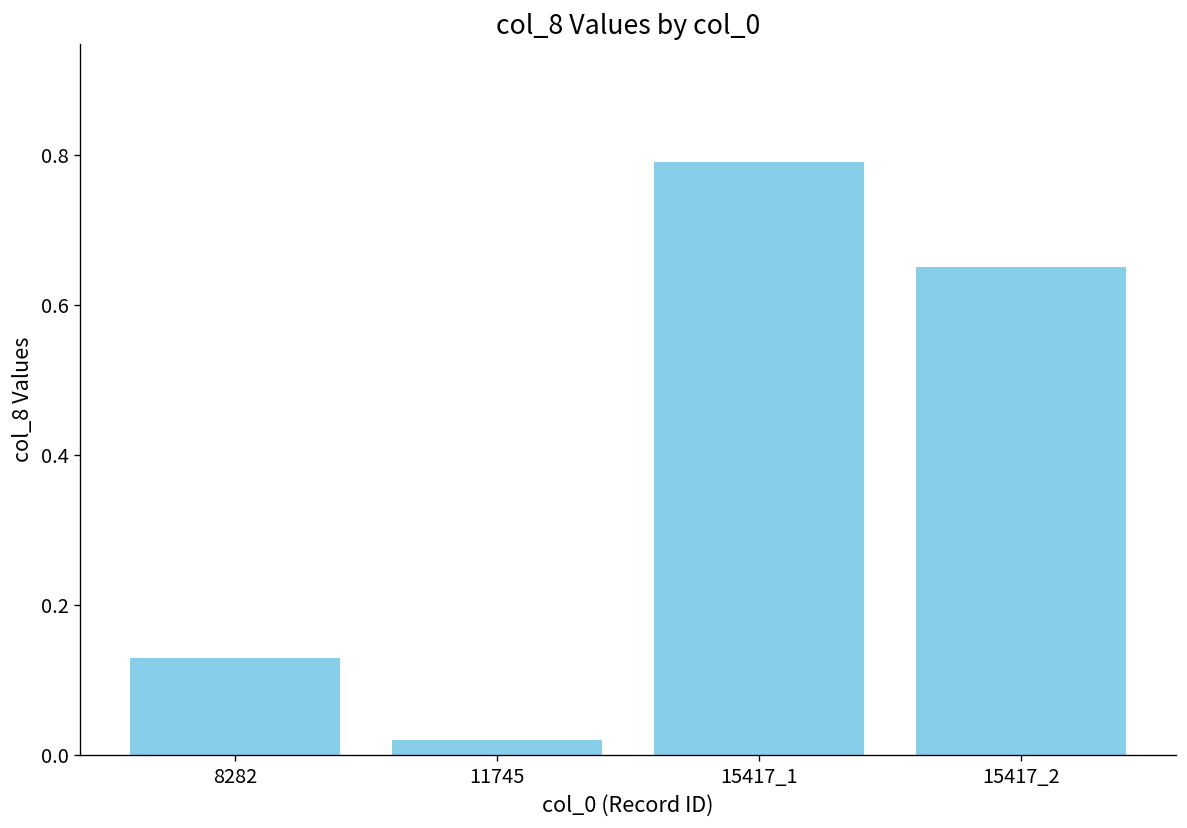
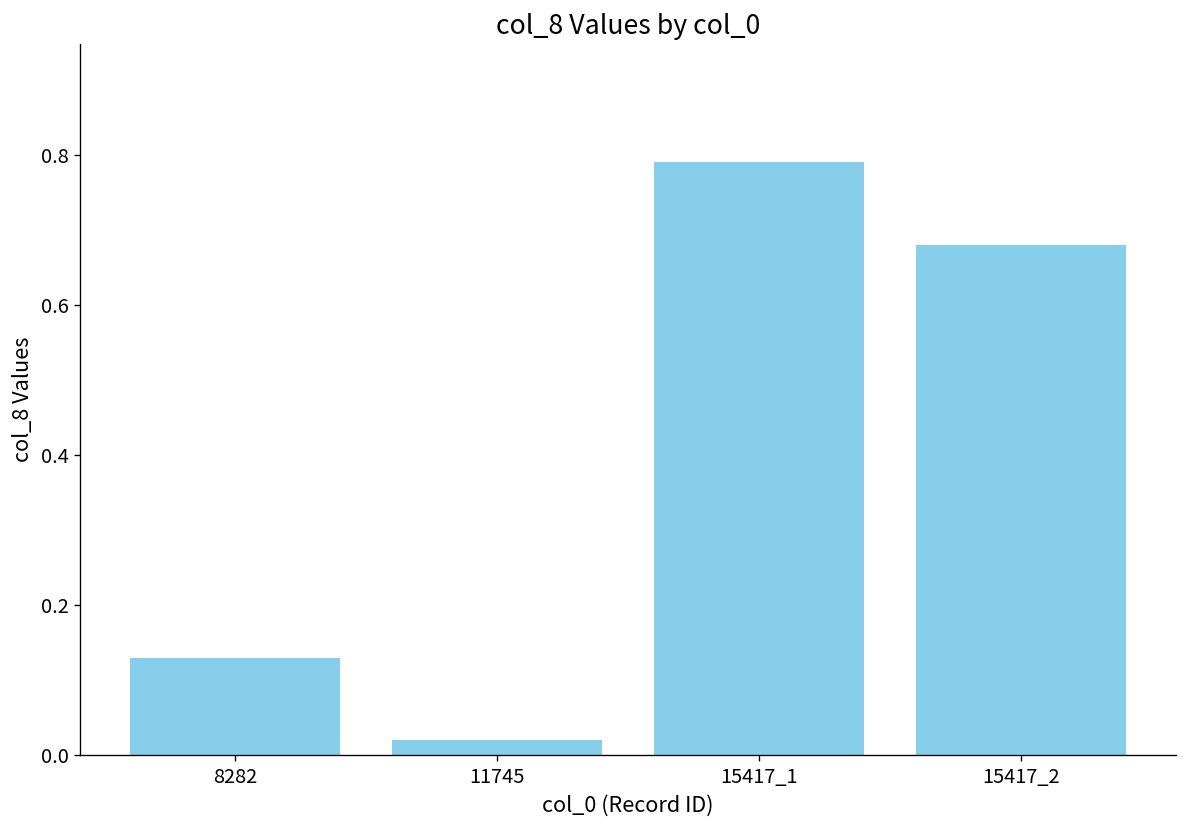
  {
    "8282": 0.13,
    "11745": 0.02,
    "15417_1": 0.79,
-   "15417_2": 0.65
+   "15417_2": 0.68
  }
